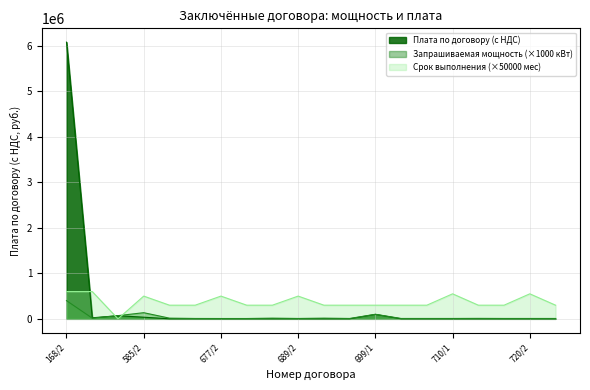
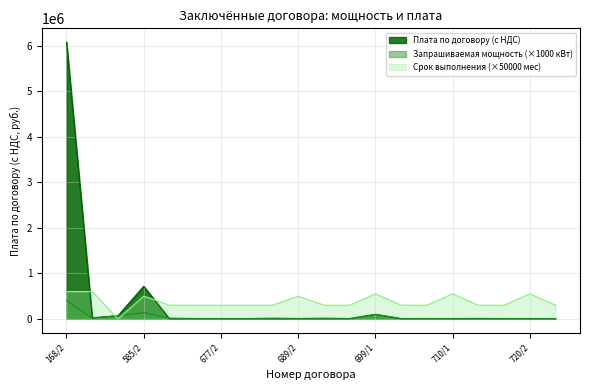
  {
    "Плата по договору (с НДС)": {
      "168/2": 6100000,
-     "585/2": 0
+     "585/2": 700000
    },
    "Запрашиваемая мощность (×1000 кВт)": {
      "168/2": 400000,
      "585/2": 100000
    },
    "Срок выполнения (×50000 мес)": {
      "168/2": 600000,
      "585/2": 500000,
-     "677/2": 500000,
+     "677/2": 300000,
      "689/2": 500000,
-     "699/1": 300000,
+     "699/1": 600000,
      "710/1": 600000,
      "720/2": 600000
    }
  }
